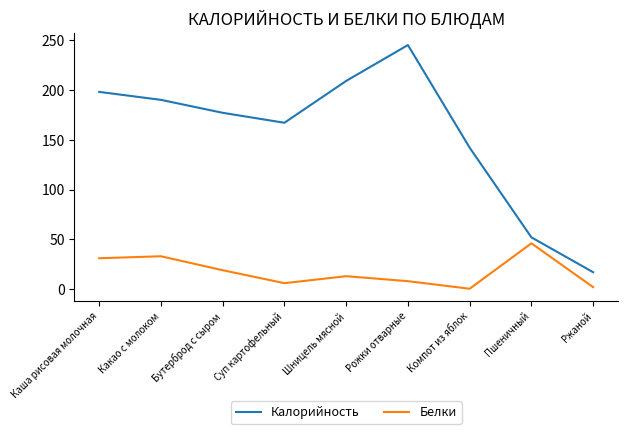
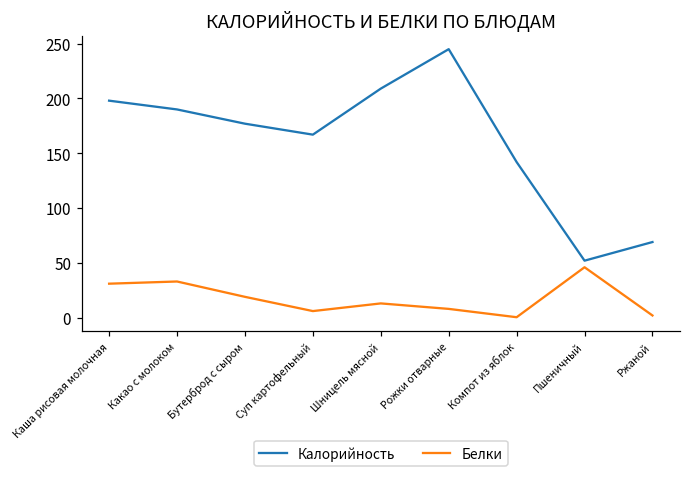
  {
    "Калорийность": {
      "Каша рисовая молочная": 200,
      "Какао с молоком": 190,
      "Бутерброд с сыром": 180,
      "Суп картофельный": 170,
      "Шницель мясной": 210,
      "Рожки отварные": 250,
      "Компот из яблок": 140,
      "Пшеничный": 50,
-     "Ржаной": 20
+     "Ржаной": 70
    },
    "Белки": {
      "Каша рисовая молочная": 30,
      "Какао с молоком": 30,
      "Бутерброд с сыром": 20,
      "Суп картофельный": 10,
      "Шницель мясной": 10,
      "Рожки отварные": 10,
      "Компот из яблок": 0,
      "Пшеничный": 50,
      "Ржаной": 0
    }
  }
